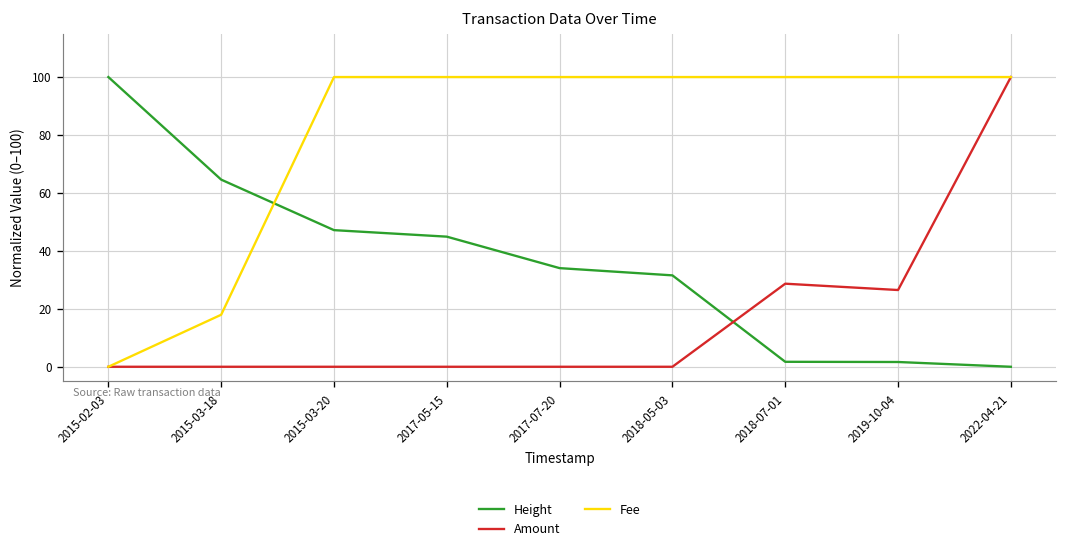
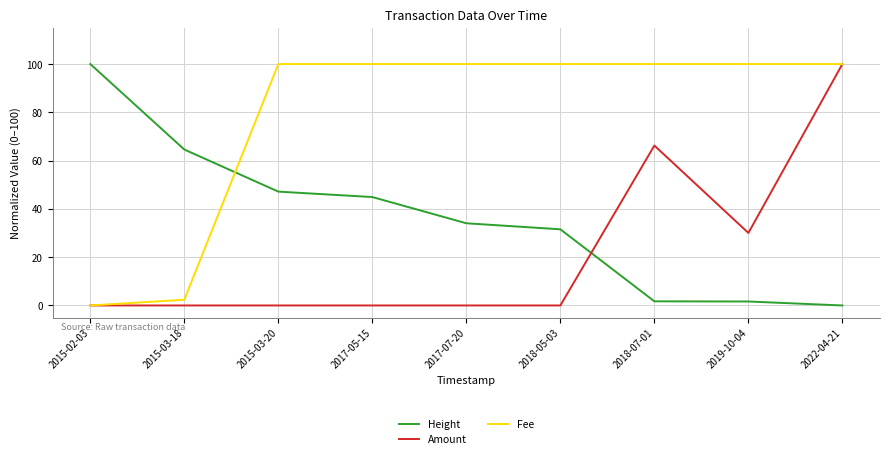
  {
    "Height": {
      "2015-02-03": 100,
      "2015-03-18": 65,
      "2015-03-20": 47,
      "2017-05-15": 45,
      "2017-07-20": 34,
      "2018-05-03": 32,
      "2018-07-01": 2,
      "2019-10-04": 2,
      "2022-04-21": 0
    },
    "Amount": {
      "2015-03-18": 0,
      "2015-03-20": 0,
      "2017-05-15": 0,
      "2017-07-20": 0,
      "2018-05-03": 0,
-     "2018-07-01": 29,
-     "2019-10-04": 26
+     "2018-07-01": 66,
+     "2019-10-04": 30
    },
    "Fee": {
-     "2015-03-18": 18,
+     "2015-03-18": 2,
      "2015-03-20": 100,
      "2017-05-15": 100,
      "2017-07-20": 100,
      "2018-05-03": 100,
      "2018-07-01": 100,
      "2019-10-04": 100
    }
  }
